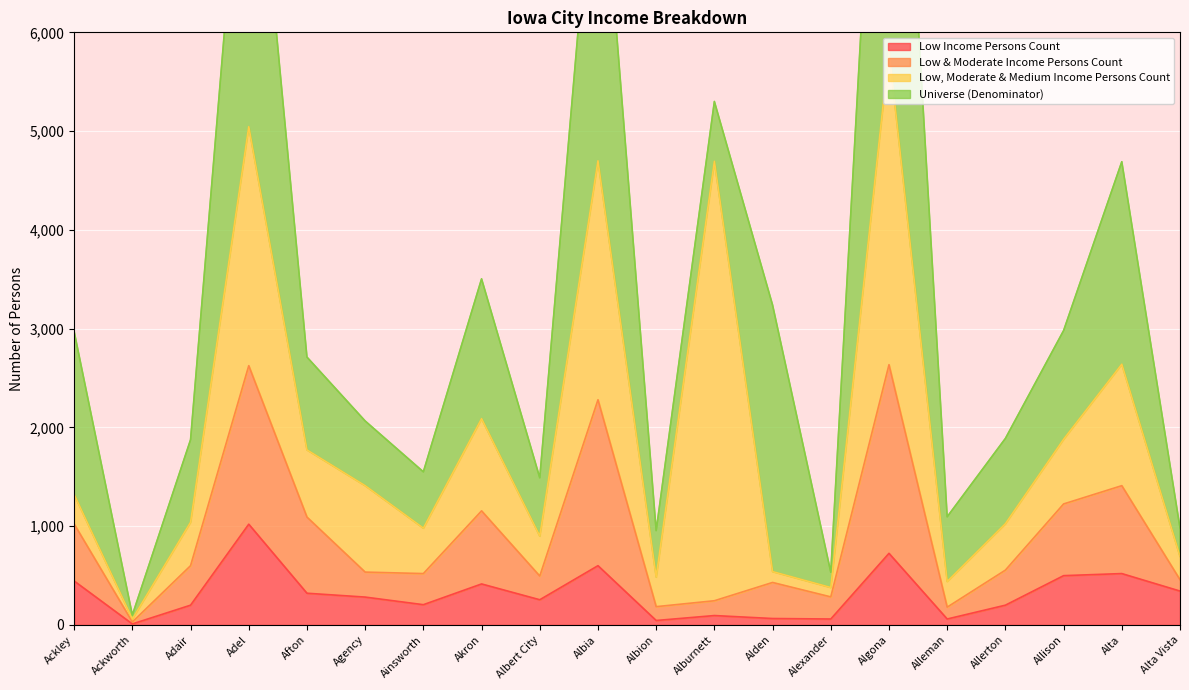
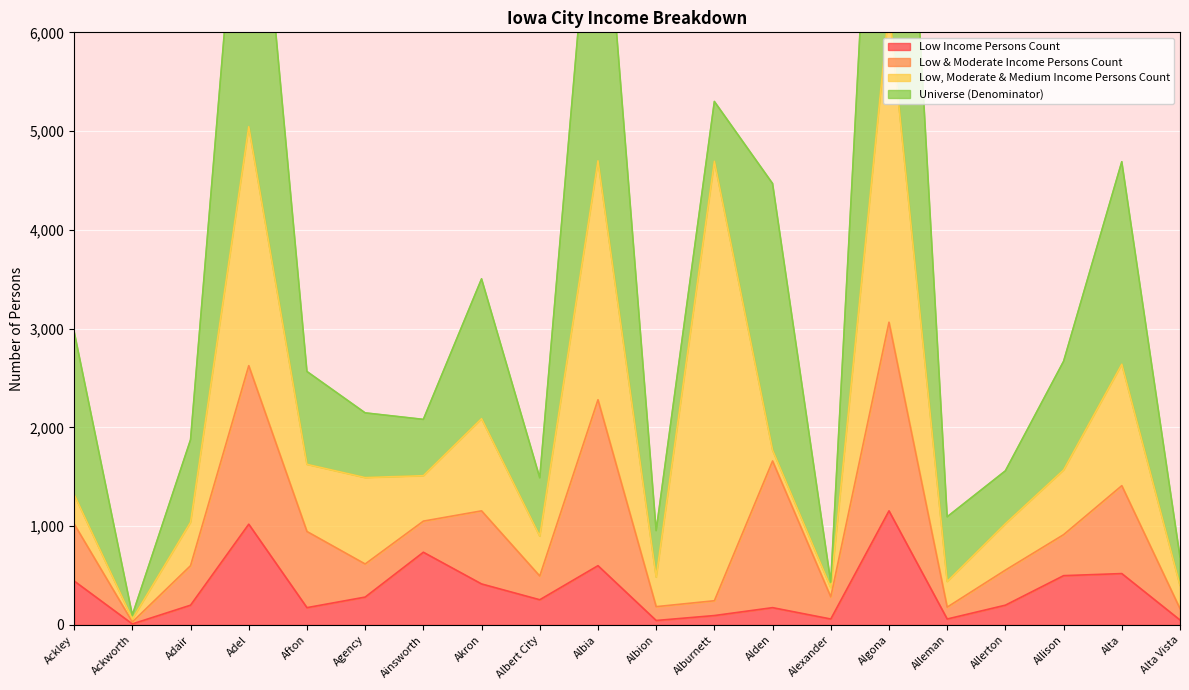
  {
    "Low Income Persons Count": {
      "Ackley": "400",
      "Adair": "200",
      "Adel": "1,000",
-     "Afton": "300",
+     "Afton": "200",
      "Agency": "300",
-     "Ainsworth": "200",
+     "Ainsworth": "700",
      "Akron": "400",
      "Albert City": "300",
      "Albia": "600",
      "Albion": "0",
      "Alburnett": "100",
-     "Alden": "100",
+     "Alden": "200",
      "Alexander": "100",
-     "Algona": "700",
+     "Algona": "1,200",
      "Alleman": "100",
      "Allerton": "200",
      "Allison": "500",
      "Alta": "500",
-     "Alta Vista": "300"
+     "Alta Vista": "100"
    },
    "Low & Moderate Income Persons Count": {
      "Ackley": "600",
      "Adair": "400",
      "Adel": "1,600",
      "Afton": "800",
-     "Agency": "250",
+     "Agency": "340",
      "Ainsworth": "300",
      "Akron": "700",
      "Albert City": "200",
      "Albia": "1,700",
      "Albion": "100",
      "Alburnett": "200",
-     "Alden": "400",
+     "Alden": "1,500",
      "Alexander": "200",
      "Algona": "1,900",
      "Alleman": "100",
      "Allerton": "400",
-     "Allison": "700",
+     "Allison": "400",
      "Alta": "900",
      "Alta Vista": "100"
    },
    "Low, Moderate & Medium Income Persons Count": {
      "Ackley": "300",
      "Ackworth": "0",
      "Adair": "400",
      "Adel": "2,400",
      "Afton": "700",
      "Agency": "900",
      "Ainsworth": "500",
      "Akron": "900",
      "Albert City": "400",
      "Albia": "2,400",
      "Albion": "300",
      "Alburnett": "4,500",
      "Alden": "100",
      "Alexander": "100",
      "Alleman": "300",
      "Allerton": "500",
      "Allison": "700",
      "Alta": "1,200",
      "Alta Vista": "200"
    },
    "Universe (Denominator)": {
      "Ackley": "1,700",
      "Ackworth": "0",
      "Adair": "800",
      "Afton": "900",
      "Agency": "700",
      "Ainsworth": "600",
      "Akron": "1,400",
      "Albert City": "600",
      "Albion": "500",
      "Alburnett": "600",
      "Alden": "2,700",
-     "Alexander": "200",
+     "Alexander": "100",
      "Alleman": "700",
-     "Allerton": "900",
+     "Allerton": "500",
      "Allison": "1,100",
      "Alta": "2,100",
      "Alta Vista": "300"
    }
  }
